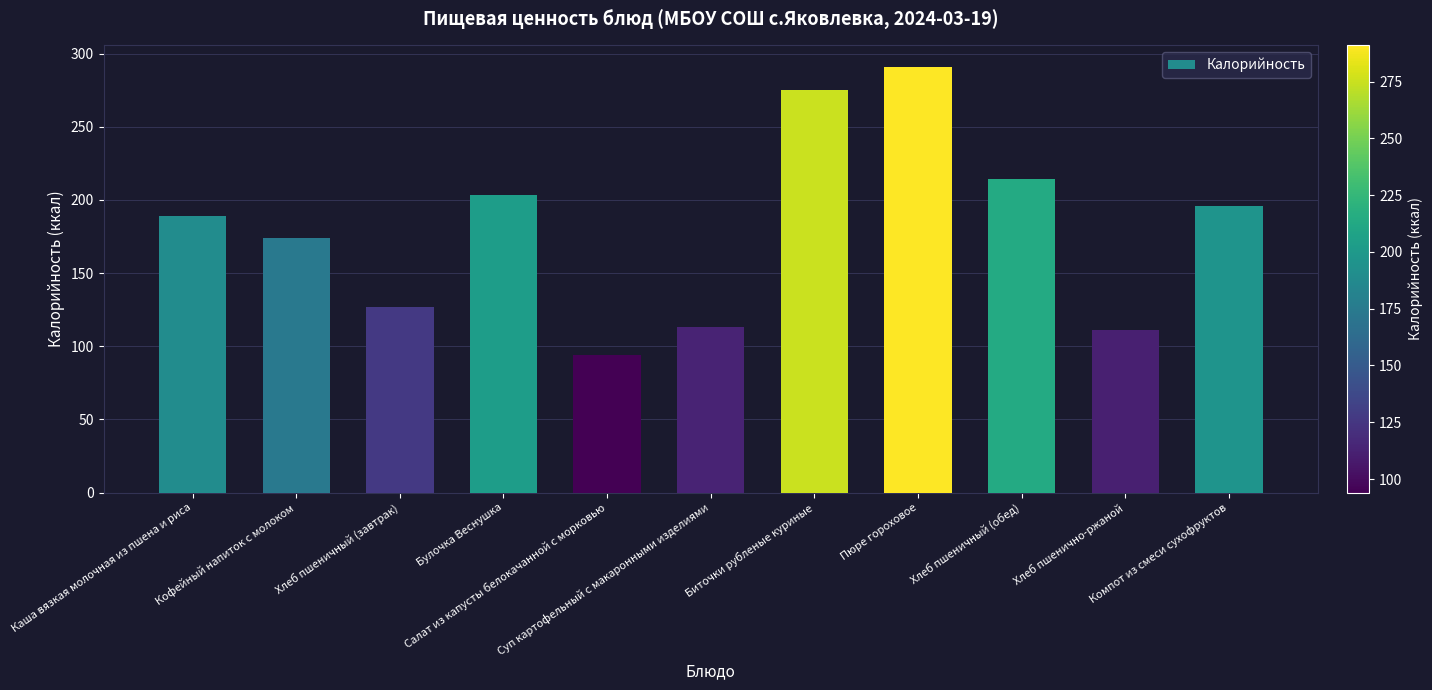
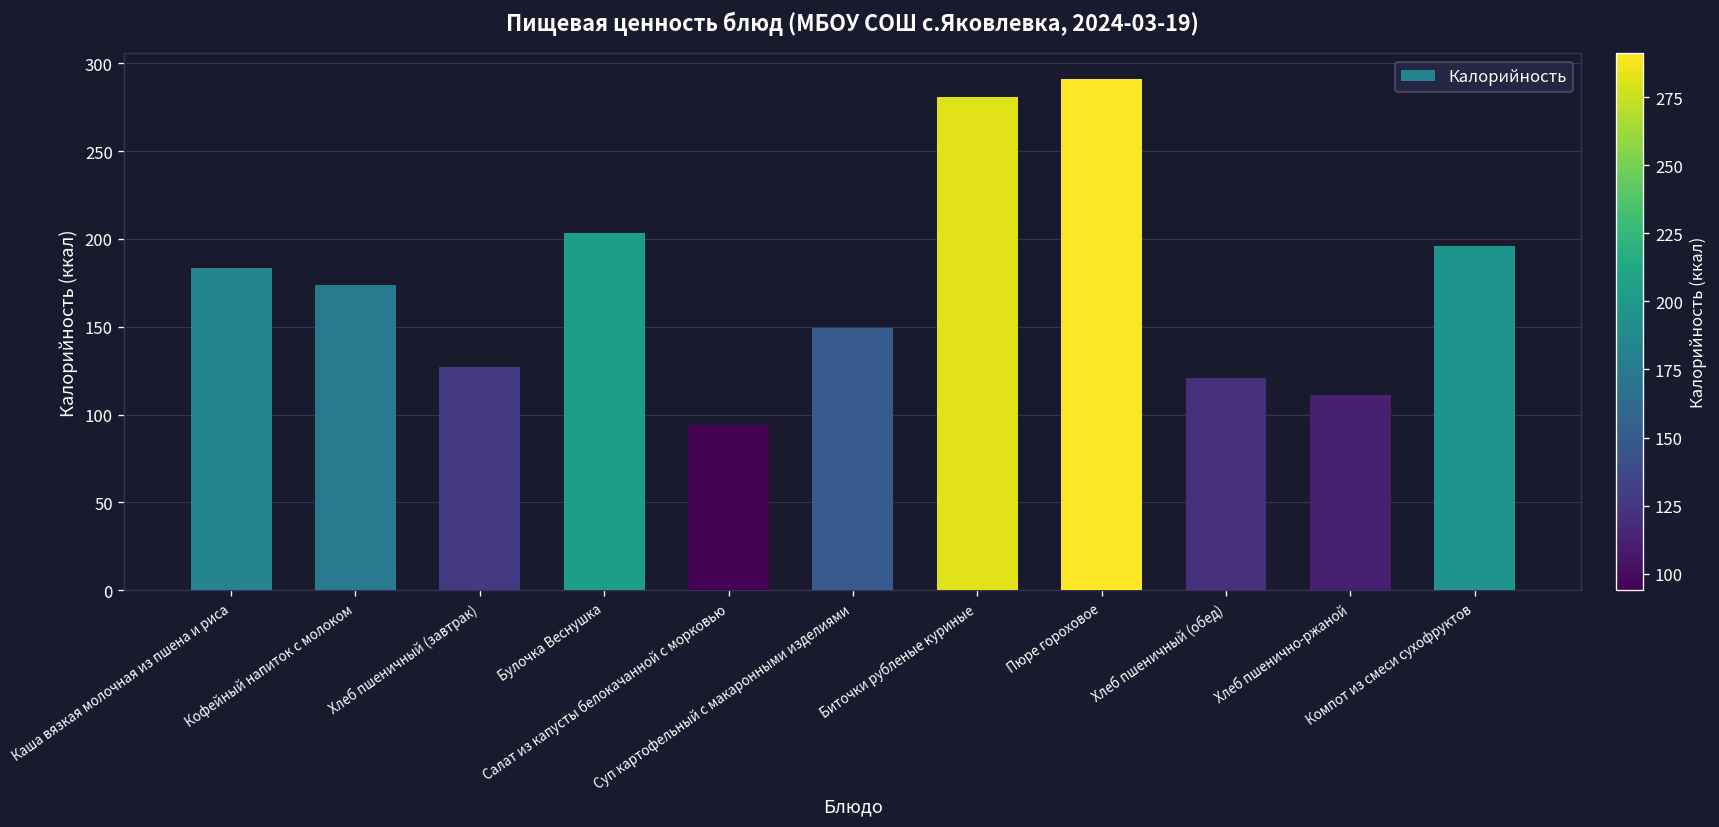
  {
-   "Каша вязкая молочная из пшена и риса": 189,
+   "Каша вязкая молочная из пшена и риса": 183,
    "Кофейный напиток с молоком": 174,
    "Хлеб пшеничный (завтрак)": 127,
    "Булочка Веснушка": 203,
    "Салат из капусты белокачанной с морковью": 94,
-   "Суп картофельный с макаронными изделиями": 113,
-   "Биточки рубленые куриные": 275,
+   "Суп картофельный с макаронными изделиями": 149,
+   "Биточки рубленые куриные": 281,
    "Пюре гороховое": 291,
-   "Хлеб пшеничный (обед)": 214,
+   "Хлеб пшеничный (обед)": 121,
    "Хлеб пшенично-ржаной": 111,
    "Компот из смеси сухофруктов": 196
  }
